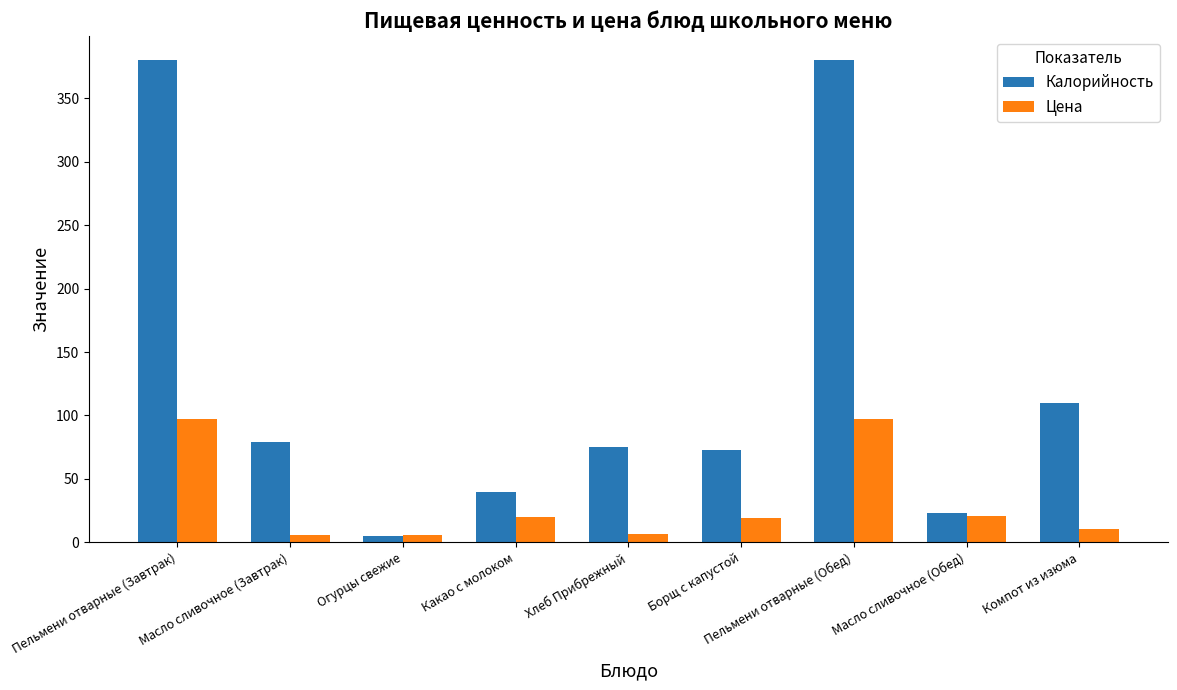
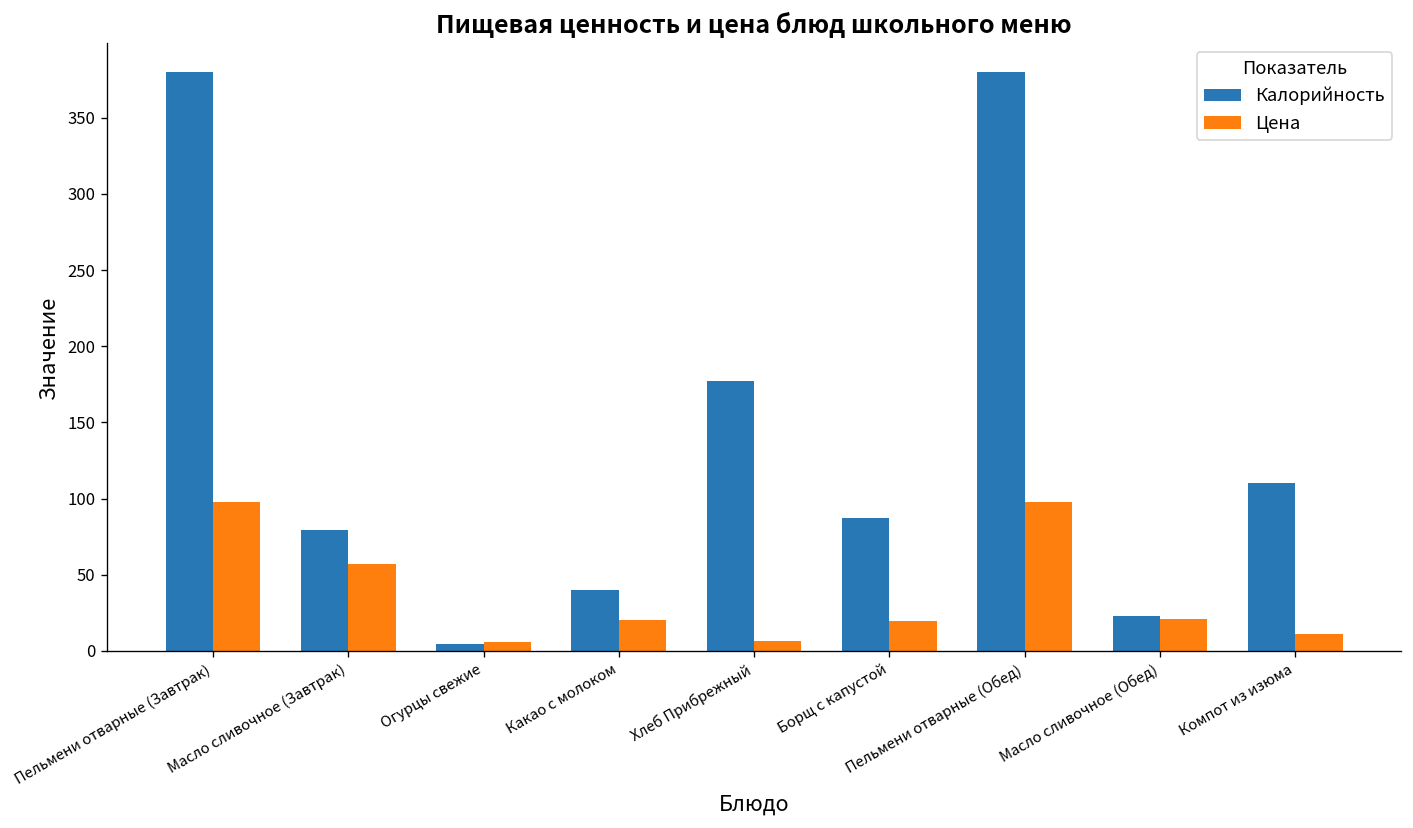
  {
    "Калорийность": {
      "Пельмени отварные (Завтрак)": 380,
      "Масло сливочное (Завтрак)": 79,
      "Огурцы свежие": 5,
      "Какао с молоком": 40,
-     "Хлеб Прибрежный": 75,
-     "Борщ с капустой": 73,
+     "Хлеб Прибрежный": 177,
+     "Борщ с капустой": 87,
      "Пельмени отварные (Обед)": 380,
      "Масло сливочное (Обед)": 23,
      "Компот из изюма": 110
    },
    "Цена": {
      "Пельмени отварные (Завтрак)": 98,
-     "Масло сливочное (Завтрак)": 6,
+     "Масло сливочное (Завтрак)": 57,
      "Огурцы свежие": 6,
      "Какао с молоком": 20,
      "Хлеб Прибрежный": 6,
      "Борщ с капустой": 19,
      "Пельмени отварные (Обед)": 98,
      "Масло сливочное (Обед)": 21,
      "Компот из изюма": 11
    }
  }
